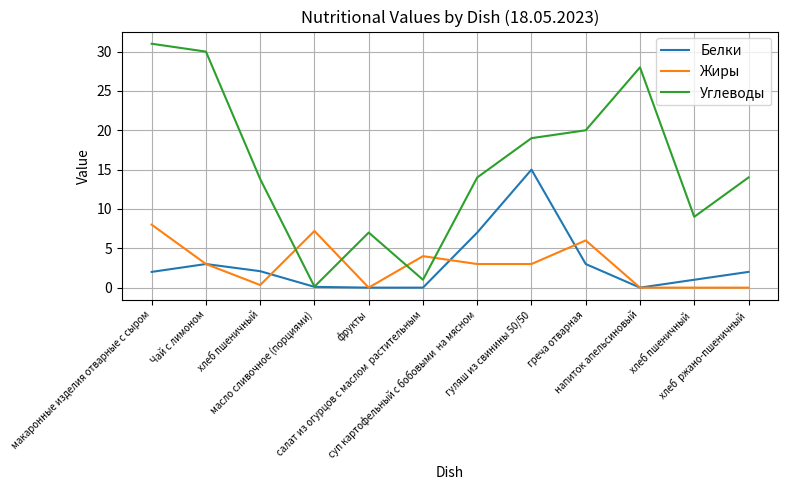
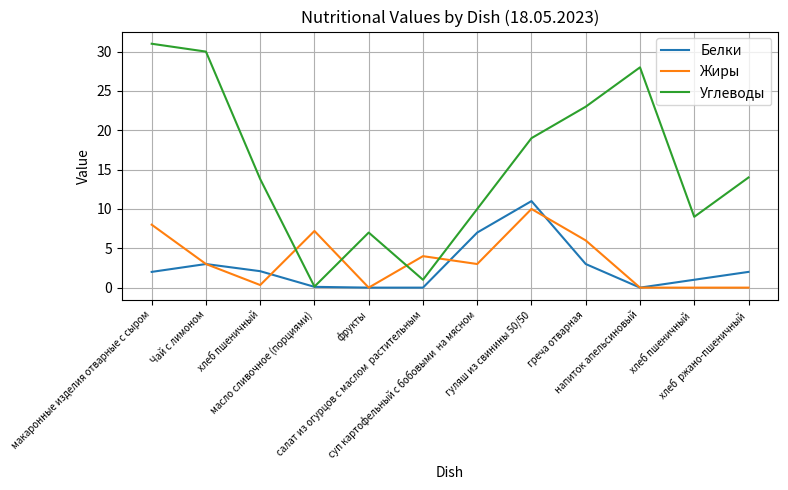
  {
    "Белки": {
      "макаронные изделия отварные с сыром": 2,
      "салат из огурцов с маслом растительным": 0,
      "суп картофельный с бобовыми на мясном": 7,
-     "гуляш из свинины 50/50": 15,
+     "гуляш из свинины 50/50": 11,
      "греча отварная": 3,
      "хлеб ржано-пшеничный": 2
    },
    "Жиры": {
      "макаронные изделия отварные с сыром": 8,
      "масло сливочное (порциями)": 7,
      "салат из огурцов с маслом растительным": 4,
      "суп картофельный с бобовыми на мясном": 3,
-     "гуляш из свинины 50/50": 3,
+     "гуляш из свинины 50/50": 10,
      "греча отварная": 6,
      "хлеб ржано-пшеничный": 0
    },
    "Углеводы": {
      "макаронные изделия отварные с сыром": 31,
      "Чай с лимоном": 30,
      "фрукты": 7,
      "салат из огурцов с маслом растительным": 1,
-     "суп картофельный с бобовыми на мясном": 14,
+     "суп картофельный с бобовыми на мясном": 10,
      "гуляш из свинины 50/50": 19,
-     "греча отварная": 20,
+     "греча отварная": 23,
      "напиток апельсиновый": 28,
      "хлеб ржано-пшеничный": 14
    }
  }
